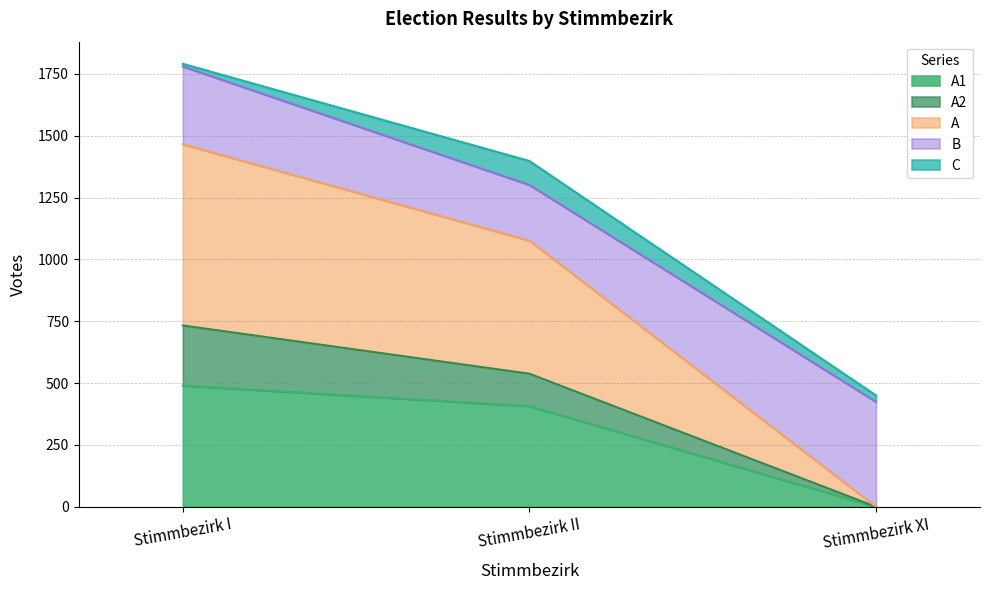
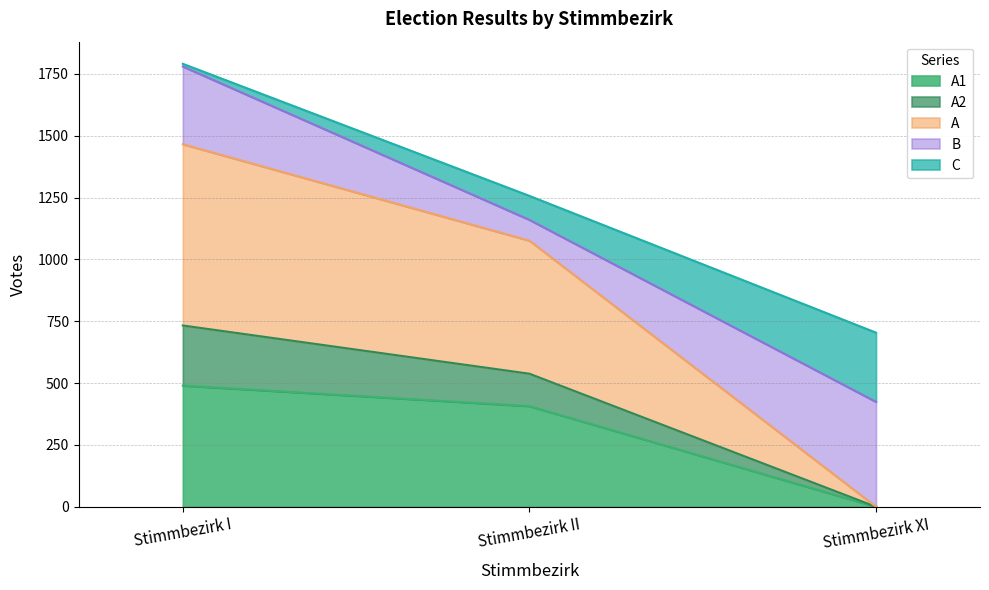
  {
    "A": {
      "Stimmbezirk I": 730,
      "Stimmbezirk II": 540
    },
    "B": {
      "Stimmbezirk I": 310,
-     "Stimmbezirk II": 230,
+     "Stimmbezirk II": 80,
      "Stimmbezirk XI": 420
    },
    "C": {
      "Stimmbezirk I": 10,
      "Stimmbezirk II": 100,
-     "Stimmbezirk XI": 30
+     "Stimmbezirk XI": 280
    }
  }
